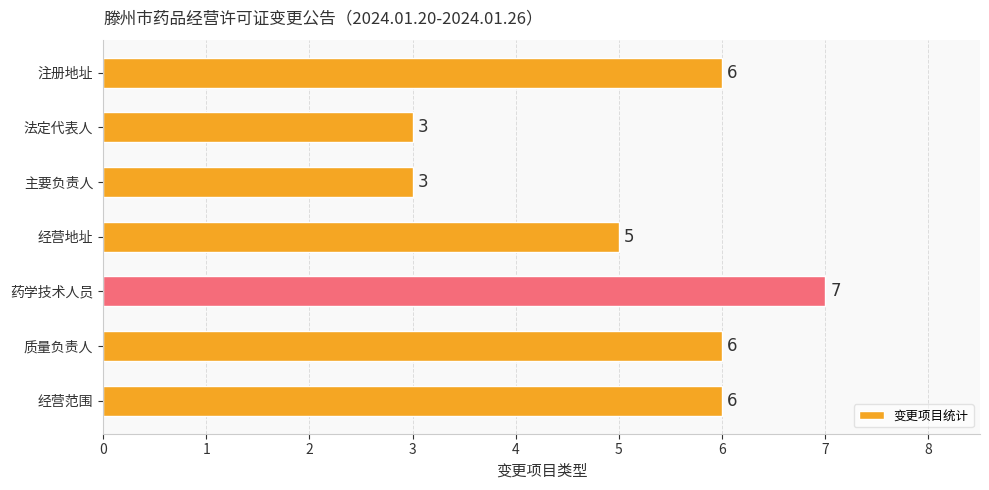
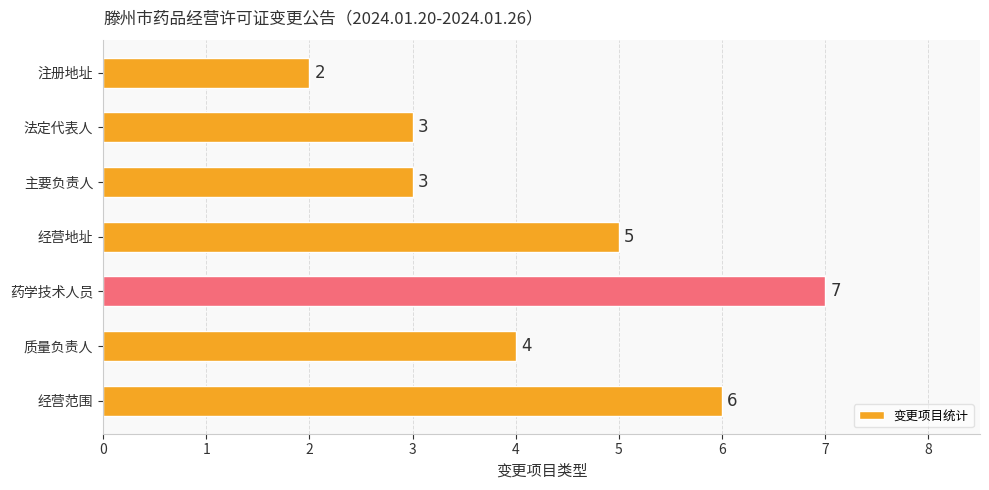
  {
-   "注册地址": 6,
+   "注册地址": 2,
    "法定代表人": 3,
    "主要负责人": 3,
    "经营地址": 5,
    "药学技术人员": 7,
-   "质量负责人": 6,
+   "质量负责人": 4,
    "经营范围": 6
  }
